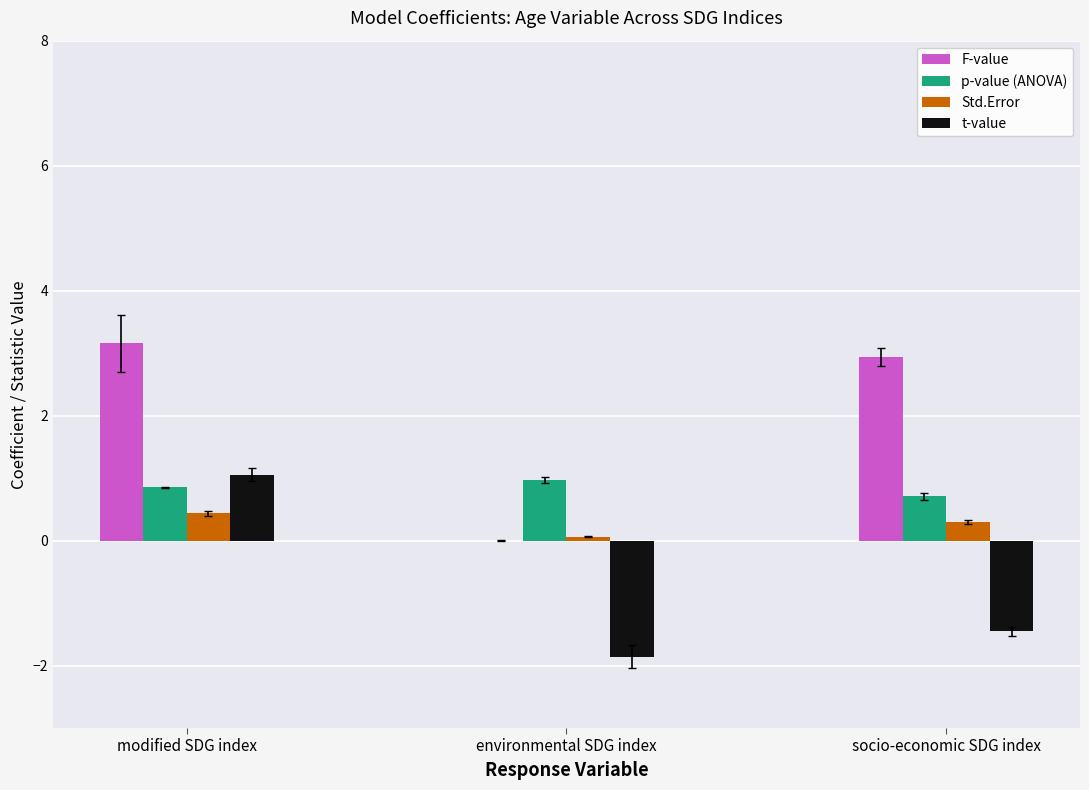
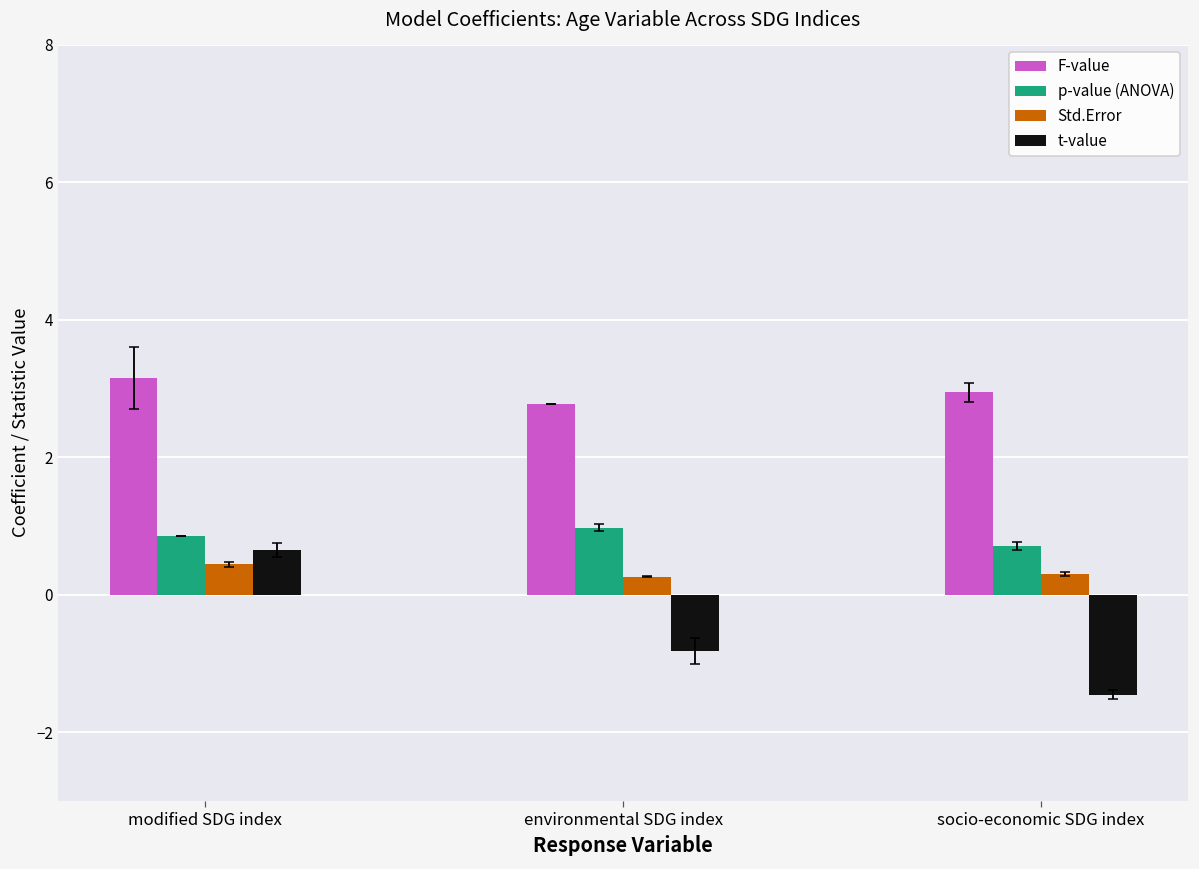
  {
    "F-value": {
      "modified SDG index": 3.2,
-     "environmental SDG index": 0.0,
+     "environmental SDG index": 2.8,
      "socio-economic SDG index": 2.9
    },
    "p-value (ANOVA)": {
      "modified SDG index": 0.9,
      "environmental SDG index": 1.0,
      "socio-economic SDG index": 0.7
    },
    "Std.Error": {
      "modified SDG index": 0.4,
-     "environmental SDG index": 0.1,
+     "environmental SDG index": 0.3,
      "socio-economic SDG index": 0.3
    },
    "t-value": {
-     "modified SDG index": 1.1,
-     "environmental SDG index": -1.9,
+     "modified SDG index": 0.6,
+     "environmental SDG index": -0.8,
      "socio-economic SDG index": -1.5
    }
  }
